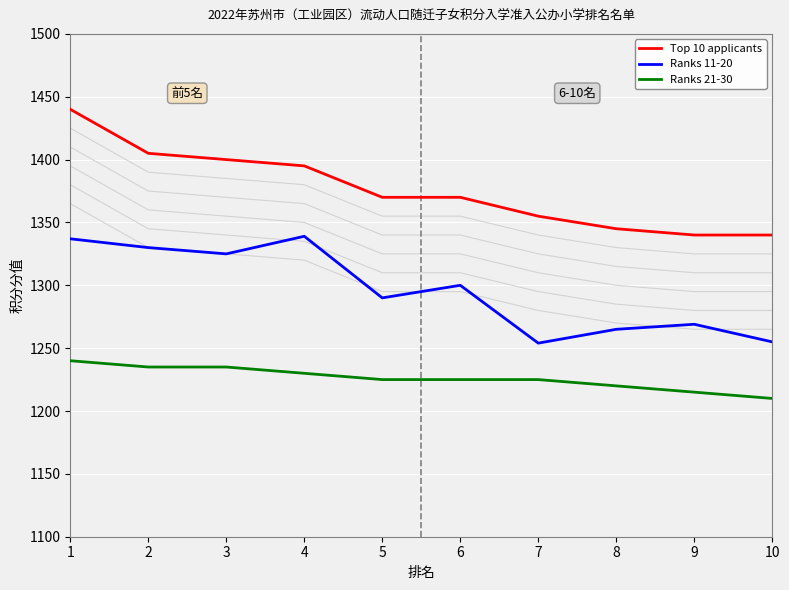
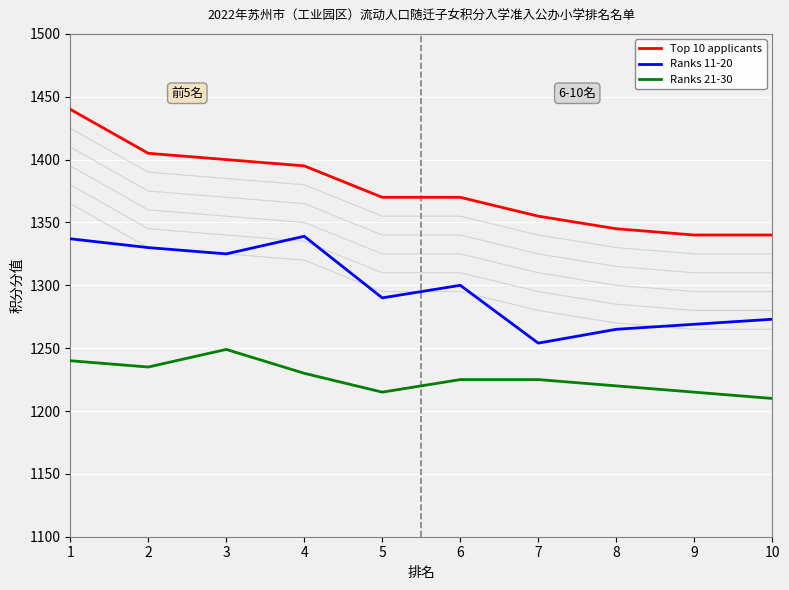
  {
    "Top 10 applicants": {
      "1": 1440,
      "2": 1405,
      "3": 1400,
      "4": 1395,
      "5": 1370,
      "6": 1370,
      "7": 1355,
      "8": 1345,
      "9": 1340,
      "10": 1340
    },
    "Ranks 11-20": {
      "1": 1337,
      "4": 1339,
      "5": 1290,
      "6": 1300,
      "7": 1254,
      "8": 1265,
      "9": 1269,
-     "10": 1255
+     "10": 1273
    },
    "Ranks 21-30": {
      "1": 1240,
      "2": 1235,
-     "3": 1235,
+     "3": 1249,
      "4": 1230,
-     "5": 1225,
+     "5": 1215,
      "6": 1225,
      "7": 1225,
      "8": 1220,
      "9": 1215,
      "10": 1210
    }
  }
